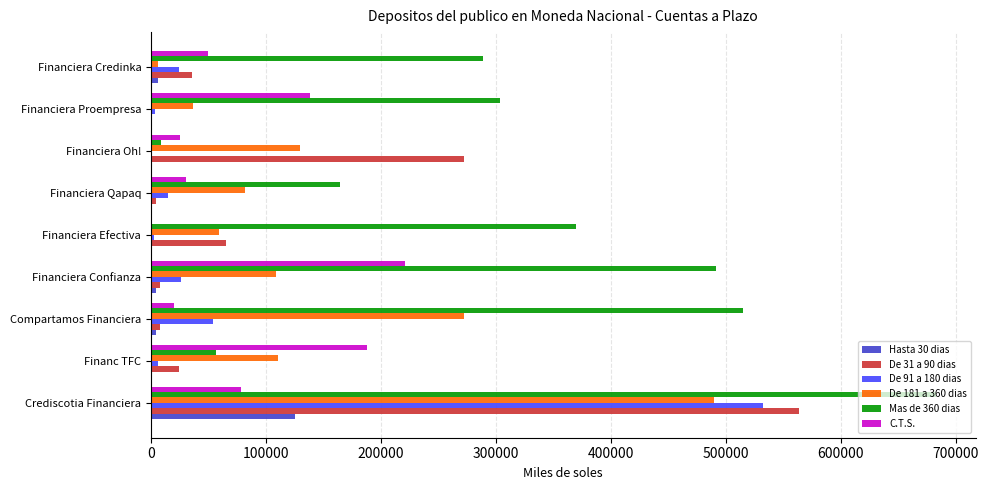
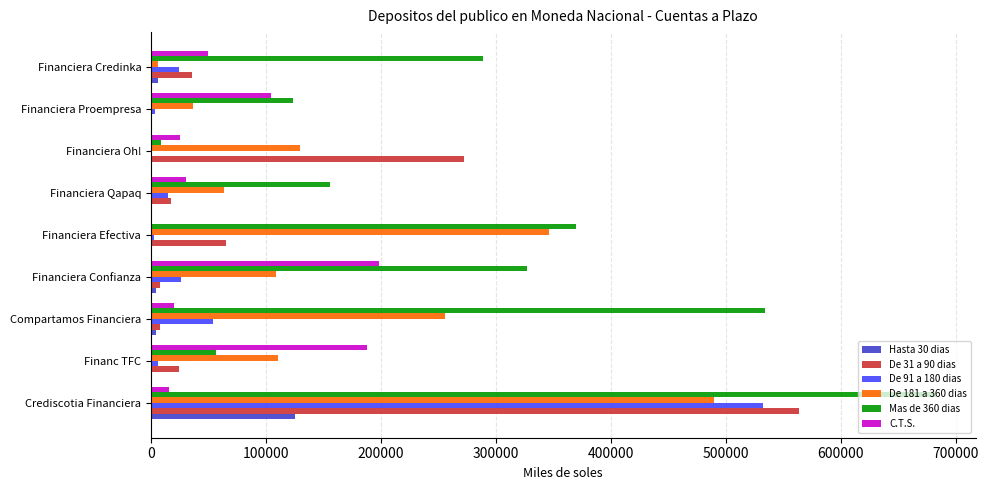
  {
    "De 31 a 90 dias": {
      "Financiera Credinka": 36000,
      "Financiera Oh!": 272000,
-     "Financiera Qapaq": 4000,
+     "Financiera Qapaq": 17000,
      "Financiera Efectiva": 65000,
      "Financiera Confianza": 8000,
      "Compartamos Financiera": 8000,
      "Financ TFC": 24000,
      "Crediscotia Financiera": 563000
    },
    "De 181 a 360 dias": {
      "Financiera Credinka": 6000,
      "Financiera Proempresa": 36000,
      "Financiera Oh!": 129000,
-     "Financiera Qapaq": 82000,
-     "Financiera Efectiva": 59000,
+     "Financiera Qapaq": 64000,
+     "Financiera Efectiva": 346000,
      "Financiera Confianza": 109000,
-     "Compartamos Financiera": 272000,
+     "Compartamos Financiera": 255000,
      "Financ TFC": 111000,
      "Crediscotia Financiera": 490000
    },
    "Mas de 360 dias": {
      "Financiera Credinka": 289000,
-     "Financiera Proempresa": 304000,
+     "Financiera Proempresa": 124000,
      "Financiera Oh!": 9000,
-     "Financiera Qapaq": 164000,
+     "Financiera Qapaq": 156000,
      "Financiera Efectiva": 370000,
-     "Financiera Confianza": 491000,
-     "Compartamos Financiera": 515000,
+     "Financiera Confianza": 327000,
+     "Compartamos Financiera": 534000,
      "Financ TFC": 57000
    },
    "C.T.S.": {
      "Financiera Credinka": 49000,
-     "Financiera Proempresa": 139000,
+     "Financiera Proempresa": 104000,
      "Financiera Oh!": 25000,
      "Financiera Qapaq": 30000,
      "Financiera Efectiva": 0,
-     "Financiera Confianza": 221000,
+     "Financiera Confianza": 198000,
      "Compartamos Financiera": 20000,
      "Financ TFC": 188000,
-     "Crediscotia Financiera": 79000
+     "Crediscotia Financiera": 15000
    }
  }
